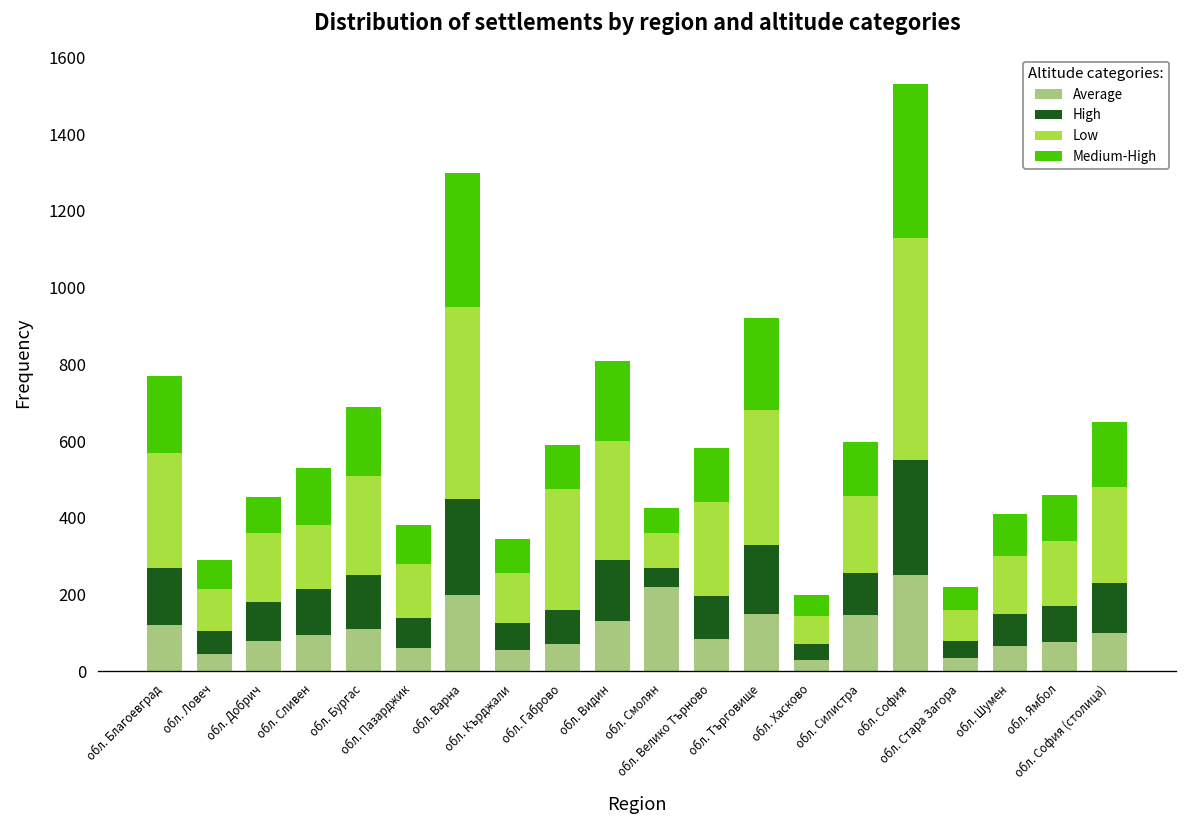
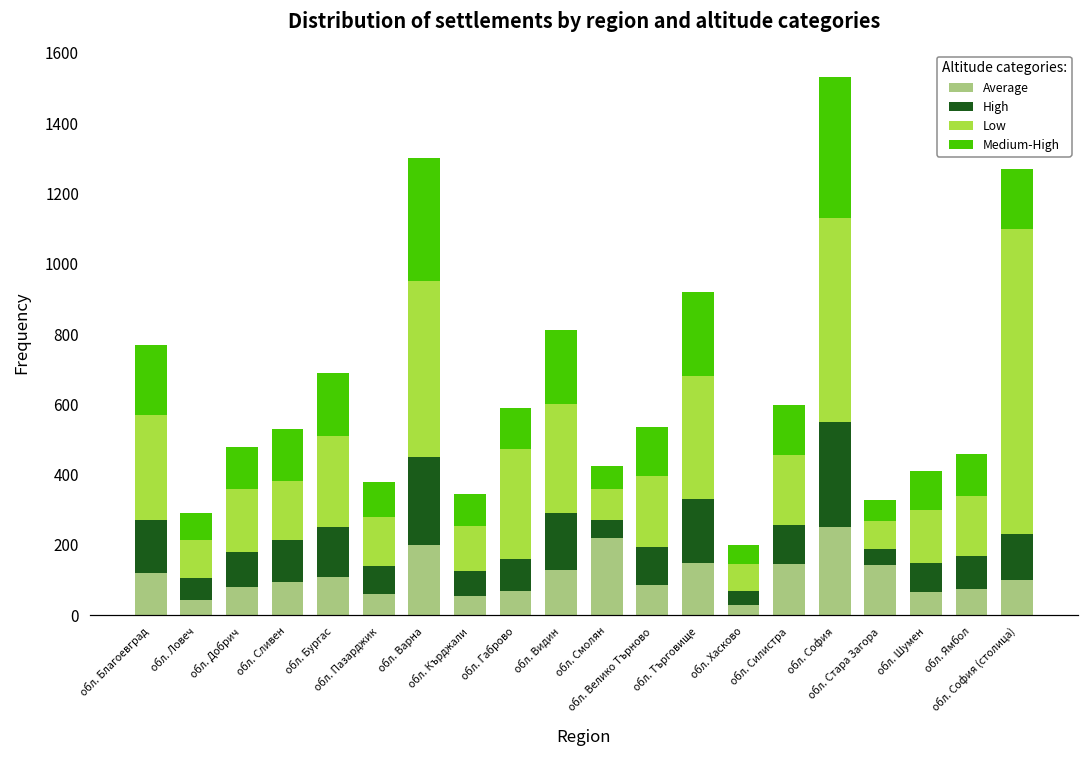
  {
    "Average": {
      "обл. Благоевград": 120,
      "обл. Ловеч": 50,
      "обл. Добрич": 80,
      "обл. Сливен": 100,
      "обл. Бургас": 110,
      "обл. Пазарджик": 60,
      "обл. Варна": 200,
      "обл. Кърджали": 60,
      "обл. Габрово": 70,
      "обл. Видин": 130,
      "обл. Смолян": 220,
      "обл. Велико Търново": 90,
      "обл. Търговище": 150,
      "обл. Хасково": 30,
      "обл. Силистра": 150,
      "обл. София": 250,
-     "обл. Стара Загора": 40,
+     "обл. Стара Загора": 140,
      "обл. Шумен": 70,
      "обл. Ямбол": 80,
      "обл. София (столица)": 100
    },
    "High": {
      "обл. Благоевград": 150,
      "обл. Ловеч": 60,
      "обл. Добрич": 100,
      "обл. Сливен": 120,
      "обл. Бургас": 140,
      "обл. Пазарджик": 80,
      "обл. Варна": 250,
      "обл. Кърджали": 70,
      "обл. Габрово": 90,
      "обл. Видин": 160,
      "обл. Смолян": 50,
      "обл. Велико Търново": 110,
      "обл. Търговище": 180,
      "обл. Хасково": 40,
      "обл. Силистра": 110,
      "обл. София": 300,
      "обл. Стара Загора": 50,
      "обл. Шумен": 90,
      "обл. Ямбол": 100,
      "обл. София (столица)": 130
    },
    "Low": {
      "обл. Благоевград": 300,
      "обл. Ловеч": 110,
      "обл. Добрич": 180,
      "обл. Сливен": 170,
      "обл. Бургас": 260,
      "обл. Пазарджик": 140,
      "обл. Варна": 500,
      "обл. Кърджали": 130,
      "обл. Габрово": 310,
      "обл. Видин": 310,
      "обл. Смолян": 90,
-     "обл. Велико Търново": 250,
+     "обл. Велико Търново": 200,
      "обл. Търговище": 350,
      "обл. Хасково": 80,
      "обл. Силистра": 200,
      "обл. София": 580,
      "обл. Стара Загора": 80,
      "обл. Шумен": 150,
      "обл. Ямбол": 170,
-     "обл. София (столица)": 250
+     "обл. София (столица)": 870
    },
    "Medium-High": {
      "обл. Благоевград": 200,
      "обл. Ловеч": 80,
-     "обл. Добрич": 90,
+     "обл. Добрич": 120,
      "обл. Сливен": 150,
      "обл. Бургас": 180,
      "обл. Пазарджик": 100,
      "обл. Варна": 350,
      "обл. Кърджали": 90,
      "обл. Габрово": 120,
      "обл. Видин": 210,
      "обл. Смолян": 70,
      "обл. Велико Търново": 140,
      "обл. Търговище": 240,
      "обл. Хасково": 60,
      "обл. Силистра": 140,
      "обл. София": 400,
      "обл. Стара Загора": 60,
      "обл. Шумен": 110,
      "обл. Ямбол": 120,
      "обл. София (столица)": 170
    }
  }
